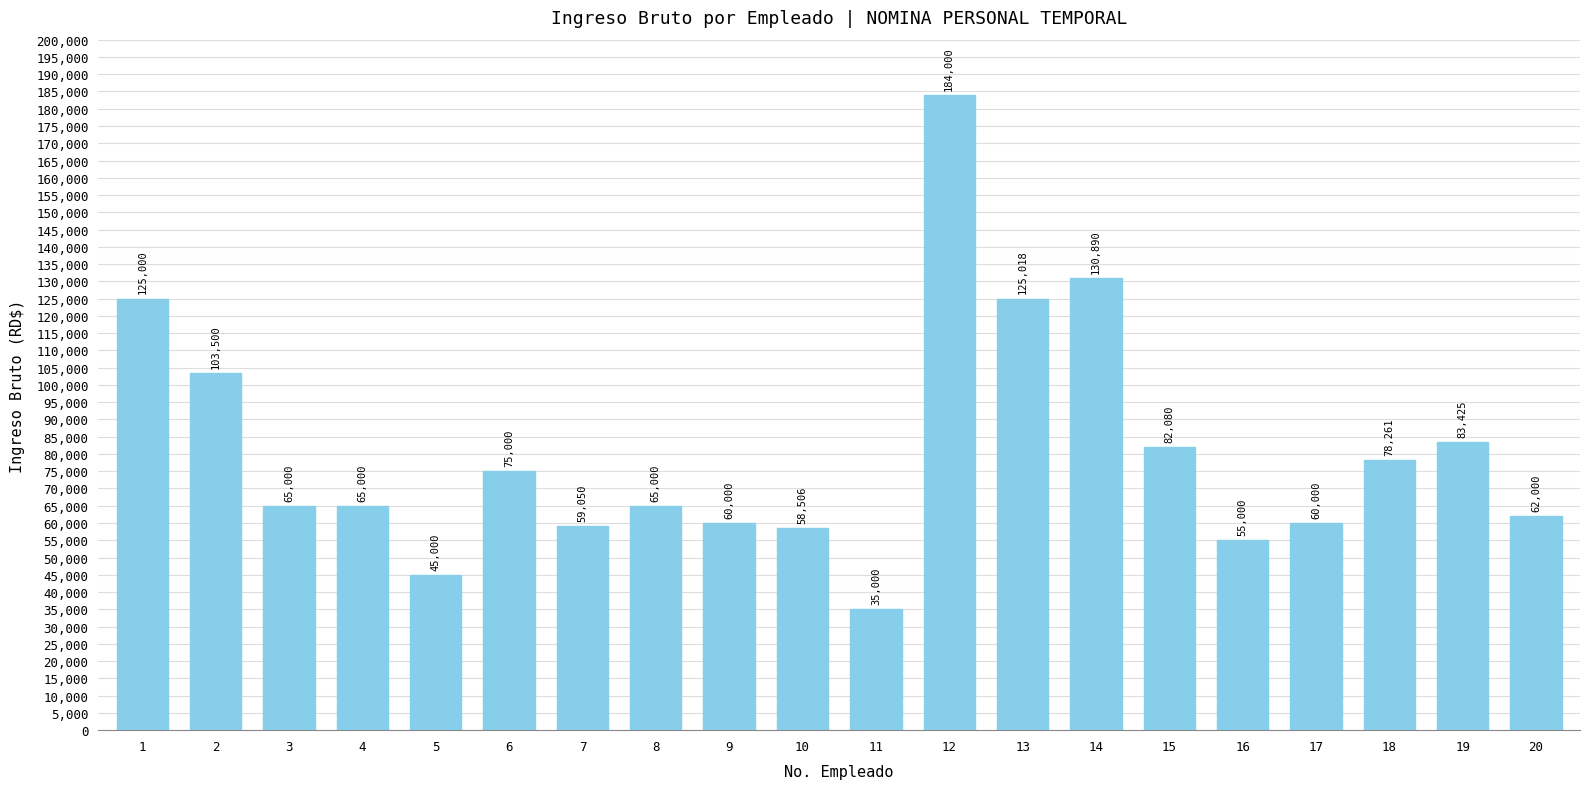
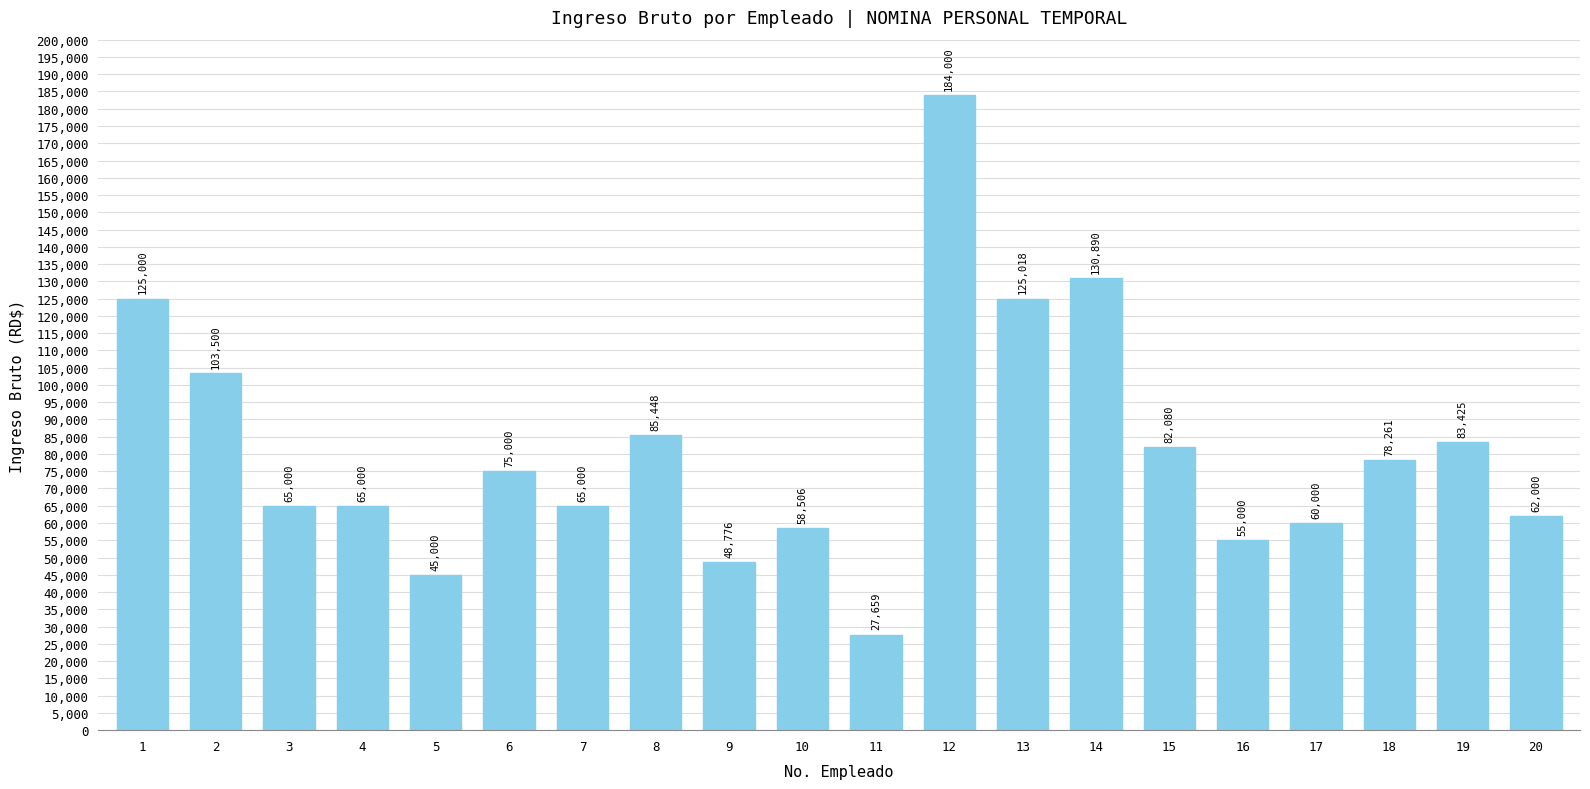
  {
    "1": "125,000",
    "2": "103,500",
    "3": "65,000",
    "4": "65,000",
    "5": "45,000",
    "6": "75,000",
-   "7": "59,050",
-   "8": "65,000",
-   "9": "60,000",
+   "7": "65,000",
+   "8": "85,448",
+   "9": "48,776",
    "10": "58,506",
-   "11": "35,000",
+   "11": "27,659",
    "12": "184,000",
    "13": "125,018",
    "14": "130,890",
    "15": "82,080",
    "16": "55,000",
    "17": "60,000",
    "18": "78,261",
    "19": "83,425",
    "20": "62,000"
  }
